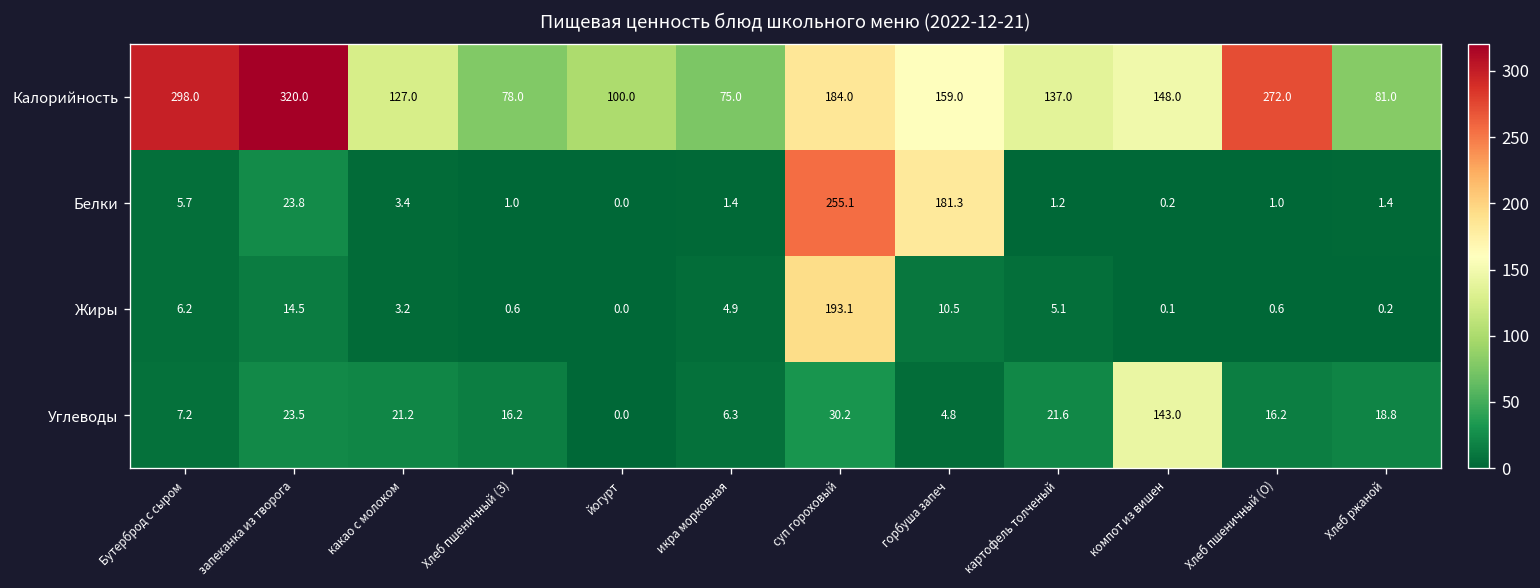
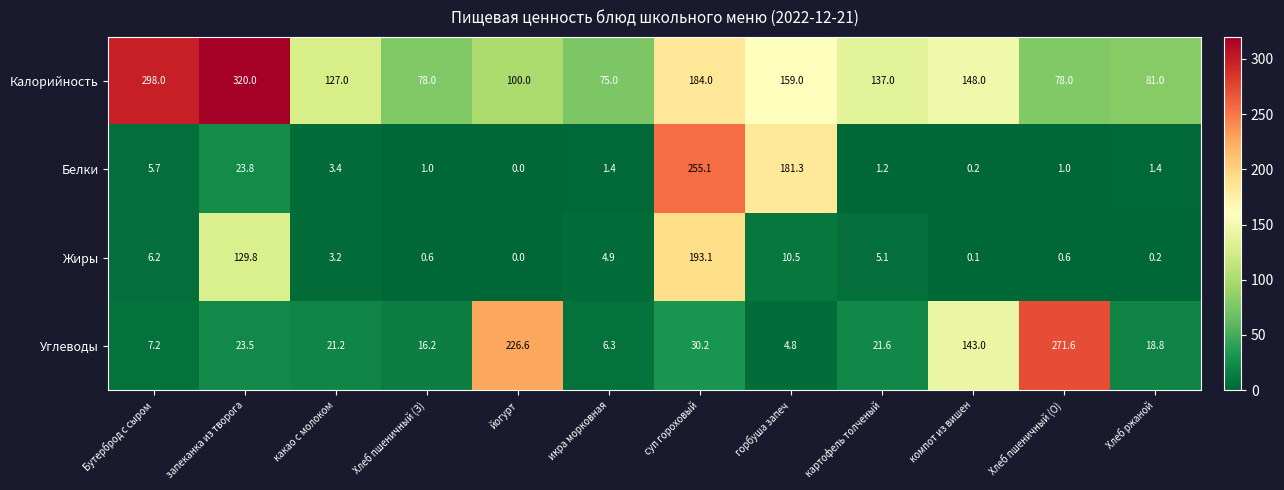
  {
    "Калорийность": {
      "Бутерброд с сыром": 298.0,
      "запеканка из творога": 320.0,
      "какао с молоком": 127.0,
      "Хлеб пшеничный (З)": 78.0,
      "йогурт": 100.0,
      "икра морковная": 75.0,
      "суп гороховый": 184.0,
      "горбуша запеч": 159.0,
      "картофель толченый": 137.0,
      "компот из вишен": 148.0,
-     "Хлеб пшеничный (О)": 272.0,
+     "Хлеб пшеничный (О)": 78.0,
      "Хлеб ржаной": 81.0
    },
    "Белки": {
      "Бутерброд с сыром": 5.7,
      "запеканка из творога": 23.8,
      "какао с молоком": 3.4,
      "Хлеб пшеничный (З)": 1.0,
      "йогурт": 0.0,
      "икра морковная": 1.4,
      "суп гороховый": 255.1,
      "горбуша запеч": 181.3,
      "картофель толченый": 1.2,
      "компот из вишен": 0.2,
      "Хлеб пшеничный (О)": 1.0,
      "Хлеб ржаной": 1.4
    },
    "Жиры": {
      "Бутерброд с сыром": 6.2,
-     "запеканка из творога": 14.5,
+     "запеканка из творога": 129.8,
      "какао с молоком": 3.2,
      "Хлеб пшеничный (З)": 0.6,
      "йогурт": 0.0,
      "икра морковная": 4.9,
      "суп гороховый": 193.1,
      "горбуша запеч": 10.5,
      "картофель толченый": 5.1,
      "компот из вишен": 0.1,
      "Хлеб пшеничный (О)": 0.6,
      "Хлеб ржаной": 0.2
    },
    "Углеводы": {
      "Бутерброд с сыром": 7.2,
      "запеканка из творога": 23.5,
      "какао с молоком": 21.2,
      "Хлеб пшеничный (З)": 16.2,
-     "йогурт": 0.0,
+     "йогурт": 226.6,
      "икра морковная": 6.3,
      "суп гороховый": 30.2,
      "горбуша запеч": 4.8,
      "картофель толченый": 21.6,
      "компот из вишен": 143.0,
-     "Хлеб пшеничный (О)": 16.2,
+     "Хлеб пшеничный (О)": 271.6,
      "Хлеб ржаной": 18.8
    }
  }
